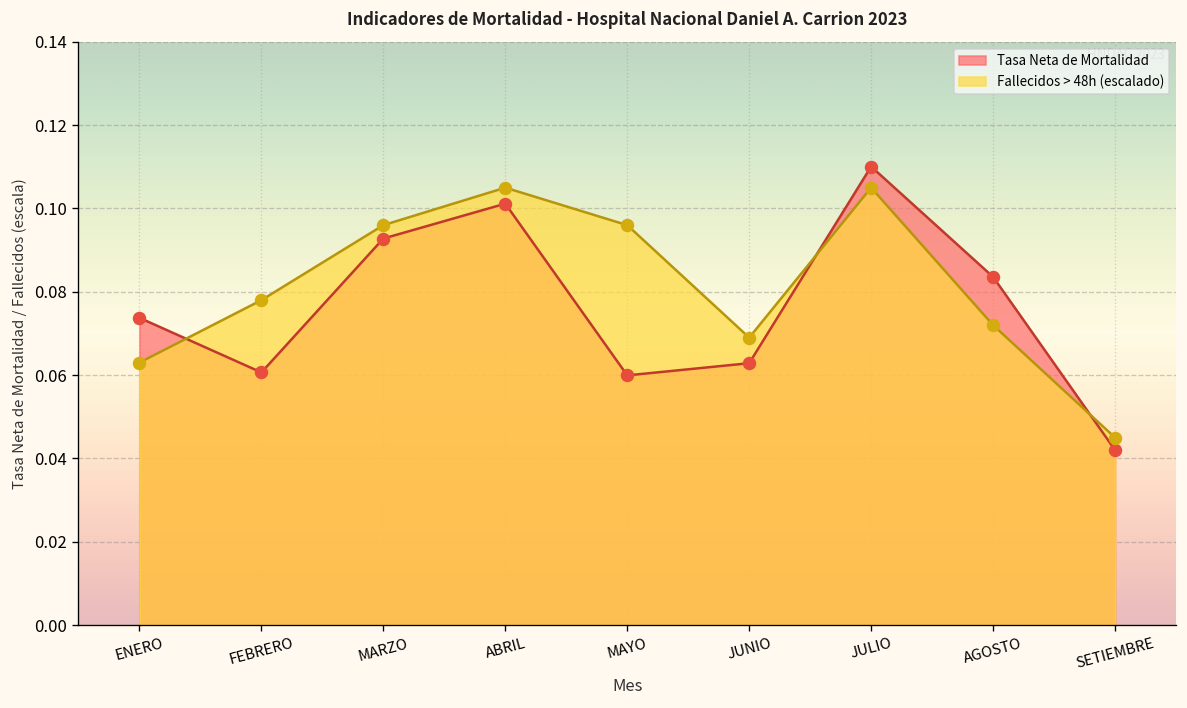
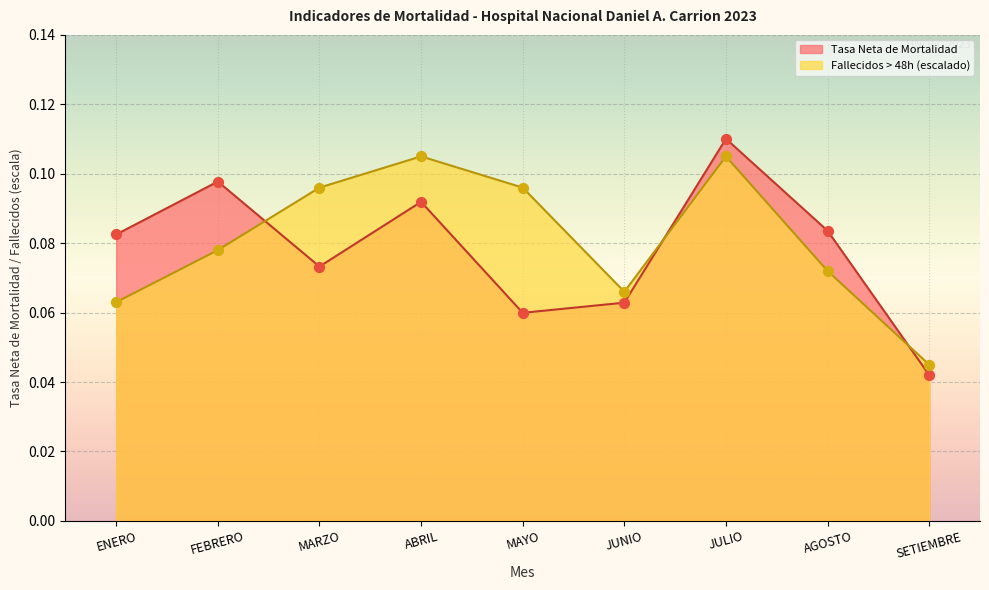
  {
    "Tasa Neta de Mortalidad": {
-     "ENERO": 0.074,
-     "FEBRERO": 0.061,
-     "MARZO": 0.093,
-     "ABRIL": 0.101,
+     "ENERO": 0.083,
+     "FEBRERO": 0.098,
+     "MARZO": 0.073,
+     "ABRIL": 0.092,
      "MAYO": 0.060,
      "JUNIO": 0.063,
      "JULIO": 0.110,
      "AGOSTO": 0.084,
      "SETIEMBRE": 0.042
    },
    "Fallecidos > 48h (escalado)": {
      "ENERO": 0.063,
      "FEBRERO": 0.078,
      "MARZO": 0.096,
      "ABRIL": 0.105,
      "MAYO": 0.096,
-     "JUNIO": 0.069,
+     "JUNIO": 0.066,
      "JULIO": 0.105,
      "AGOSTO": 0.072,
      "SETIEMBRE": 0.045
    }
  }
